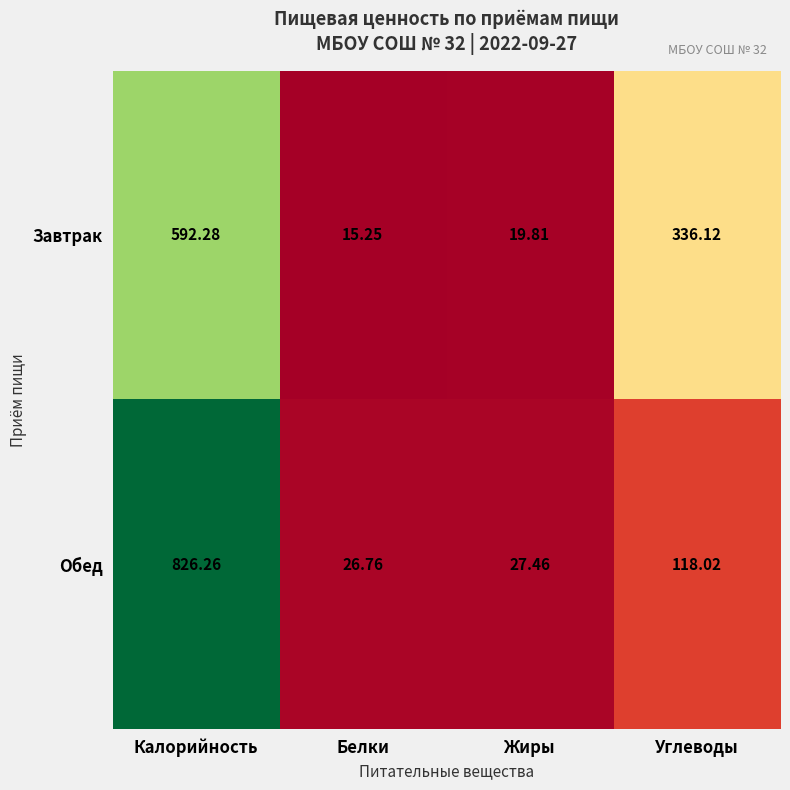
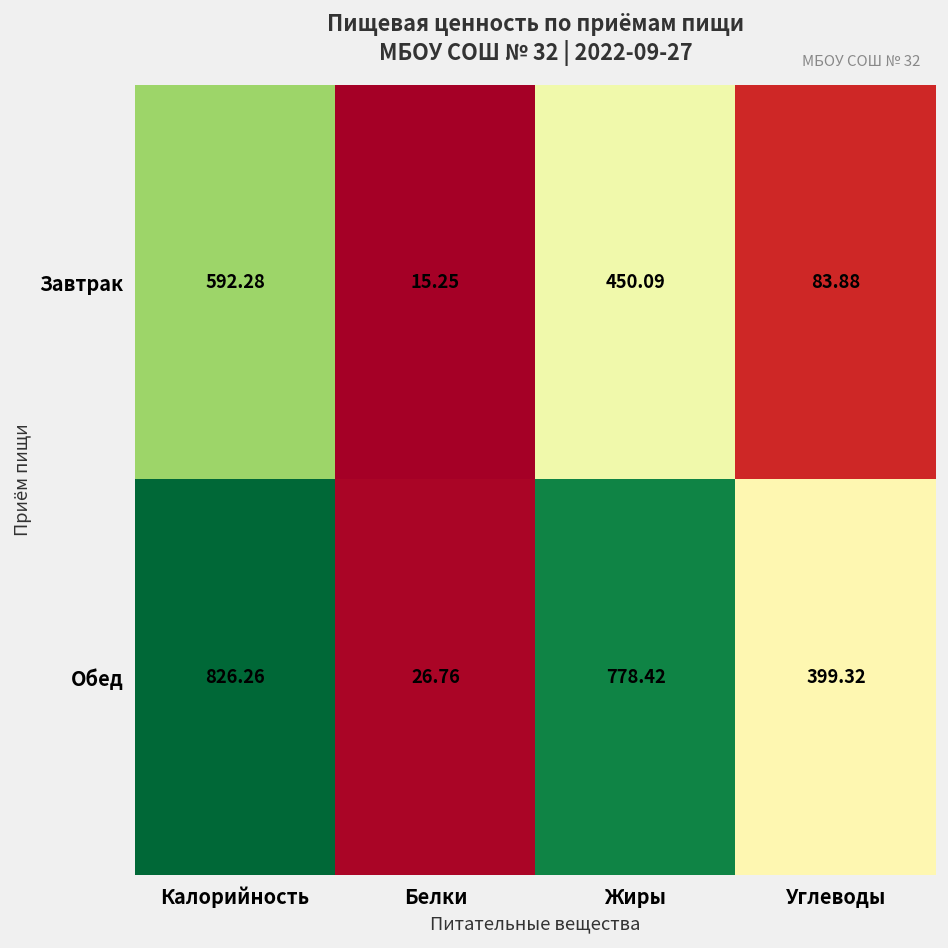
  {
    "Завтрак": {
      "Калорийность": 592.28,
      "Белки": 15.25,
-     "Жиры": 19.81,
-     "Углеводы": 336.12
+     "Жиры": 450.09,
+     "Углеводы": 83.88
    },
    "Обед": {
      "Калорийность": 826.26,
      "Белки": 26.76,
-     "Жиры": 27.46,
-     "Углеводы": 118.02
+     "Жиры": 778.42,
+     "Углеводы": 399.32
    }
  }
